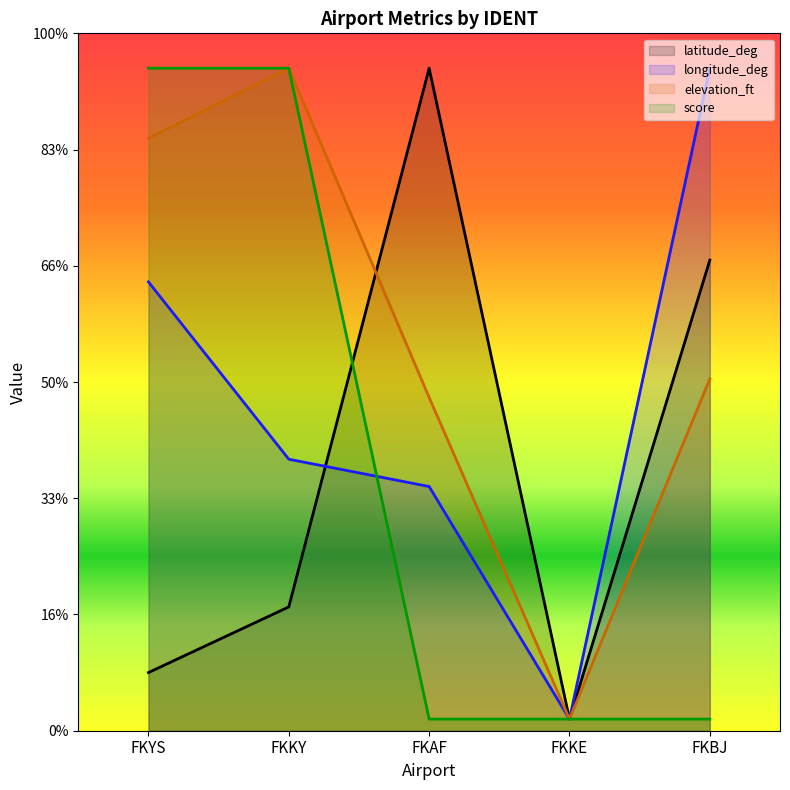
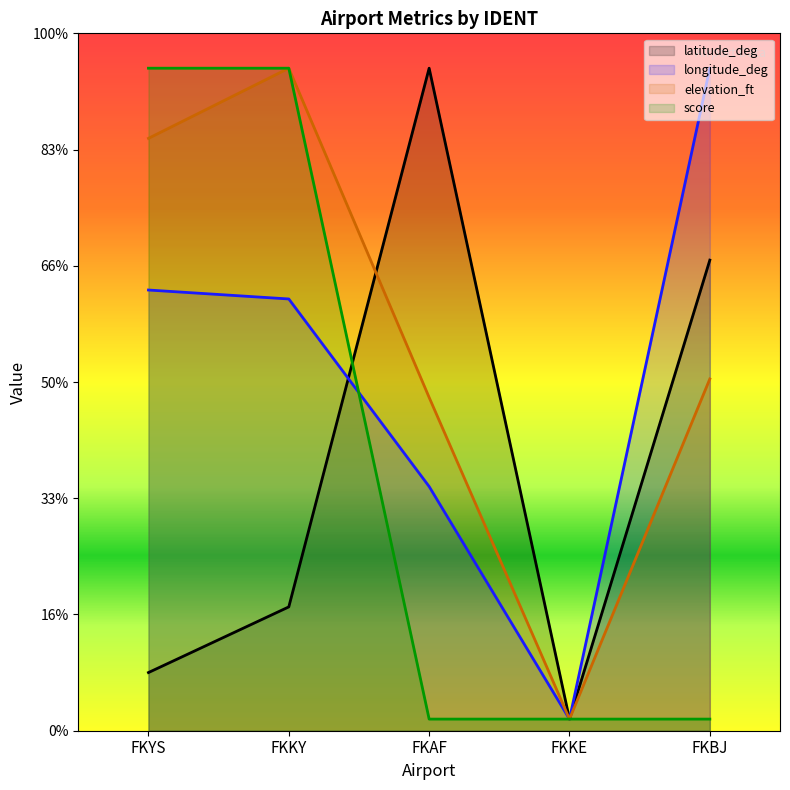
  {
    "longitude_deg": {
-     "FKYS": "64%",
-     "FKKY": "39%",
+     "FKYS": "63%",
+     "FKKY": "62%",
      "FKAF": "35%"
    }
  }
